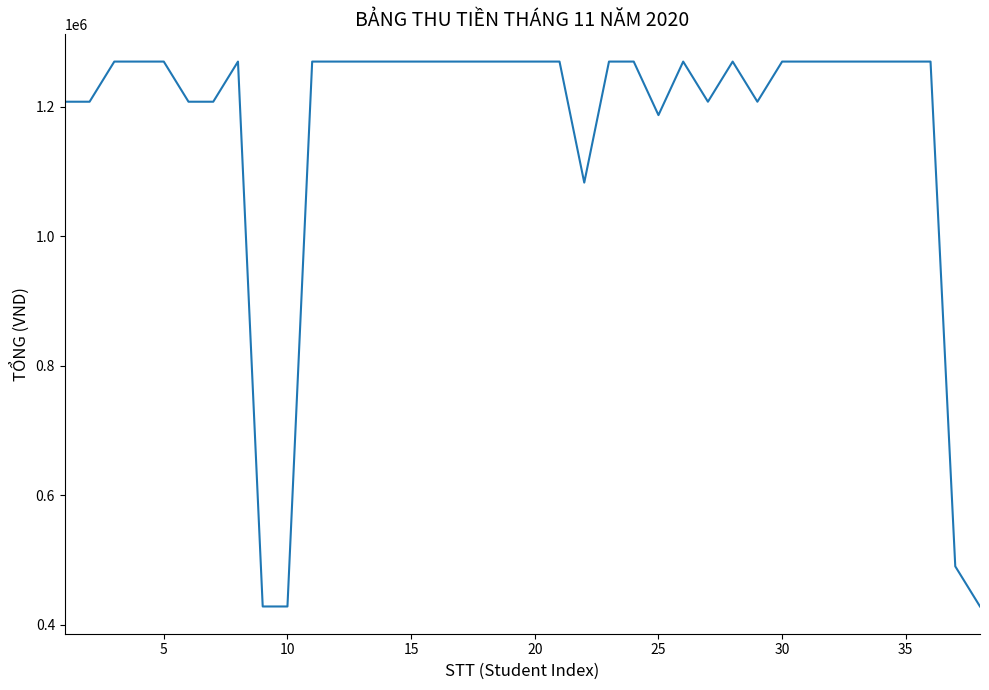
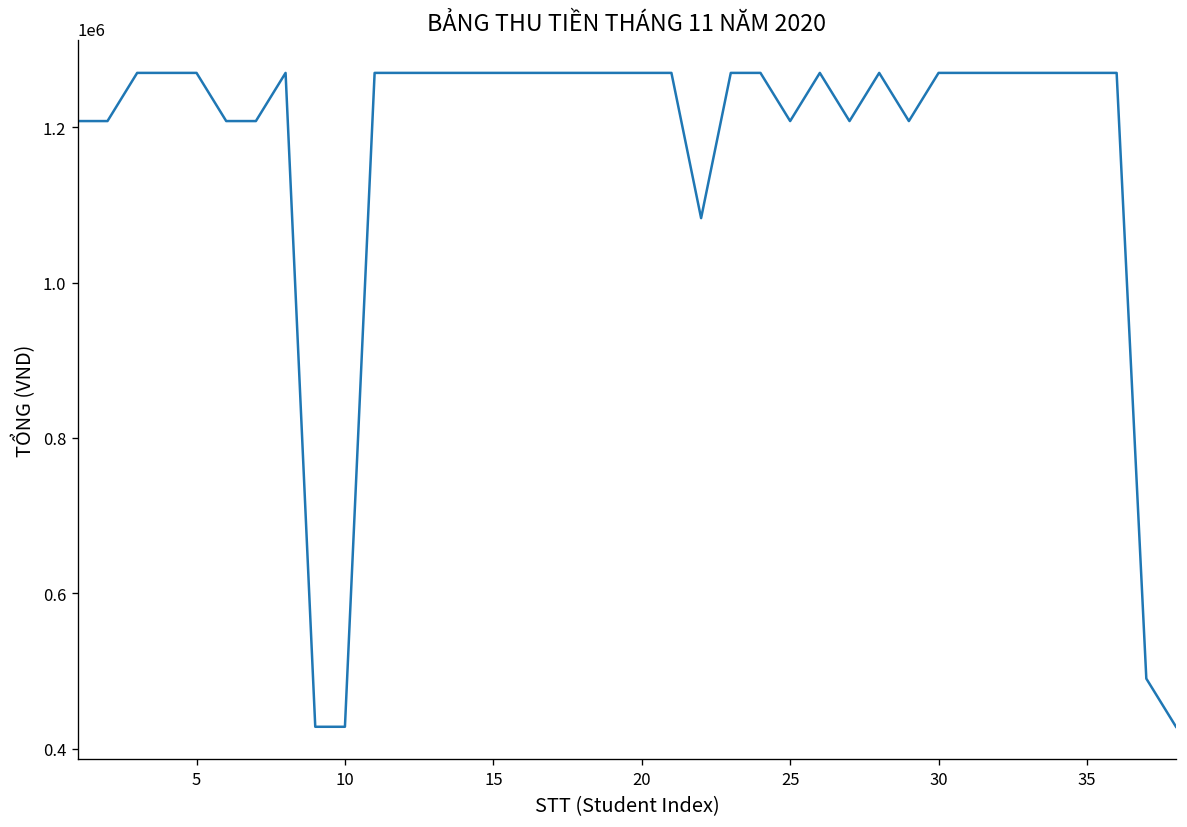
  {
    "5": 1270000,
    "10": 430000,
    "15": 1270000,
    "20": 1270000,
-   "25": 1190000,
+   "25": 1210000,
    "30": 1270000,
    "35": 1270000
  }
